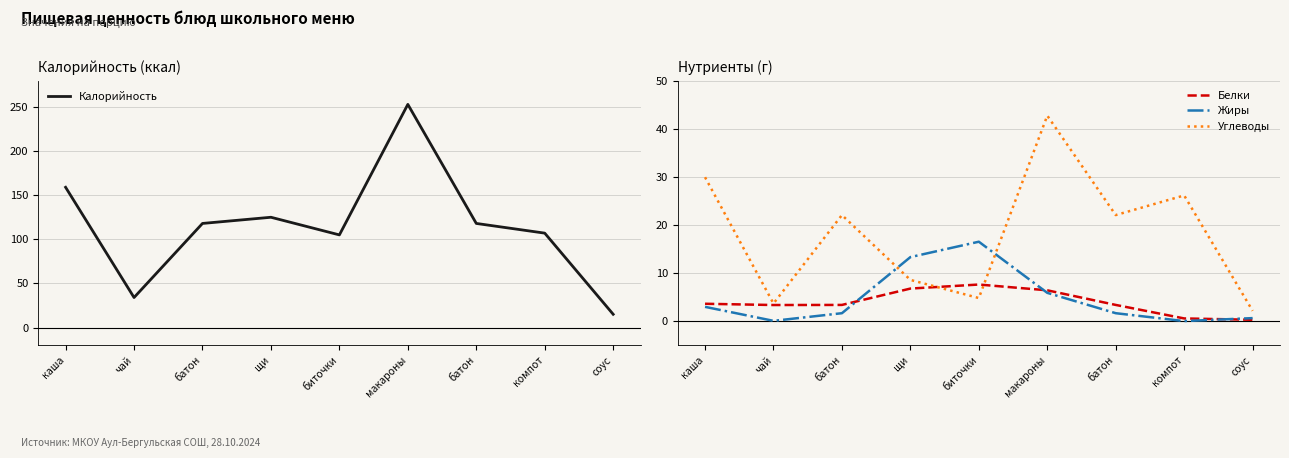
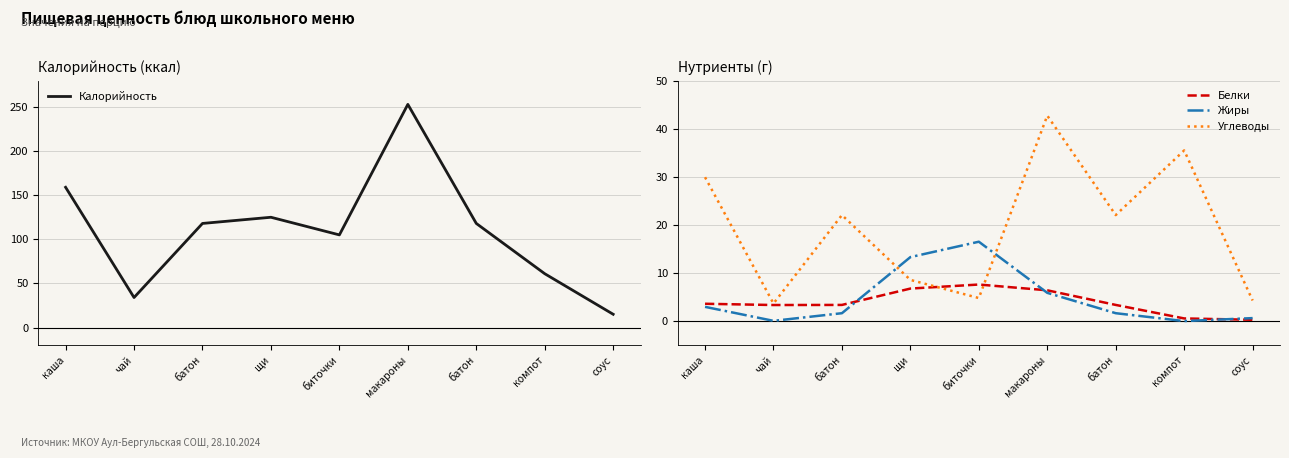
  {
    "Калорийность (ккал)": {
      "каша": 160,
      "чай": 30,
      "щи": 130,
      "биточки": 110,
      "макароны": 250,
-     "компот": 110,
+     "компот": 60,
      "соус": 20
    },
    "Нутриенты (г)": {
      "Белки": {
        "каша": 4,
        "щи": 7,
        "биточки": 8,
        "макароны": 6,
        "компот": 1
      },
      "Жиры": {
        "каша": 3,
        "чай": 0,
        "щи": 13,
        "биточки": 17,
        "макароны": 6,
        "компот": 0
      },
      "Углеводы": {
        "каша": 30,
        "щи": 9,
        "биточки": 5,
        "макароны": 43,
-       "компот": 26,
-       "соус": 2
+       "компот": 35,
+       "соус": 4
      }
    }
  }
